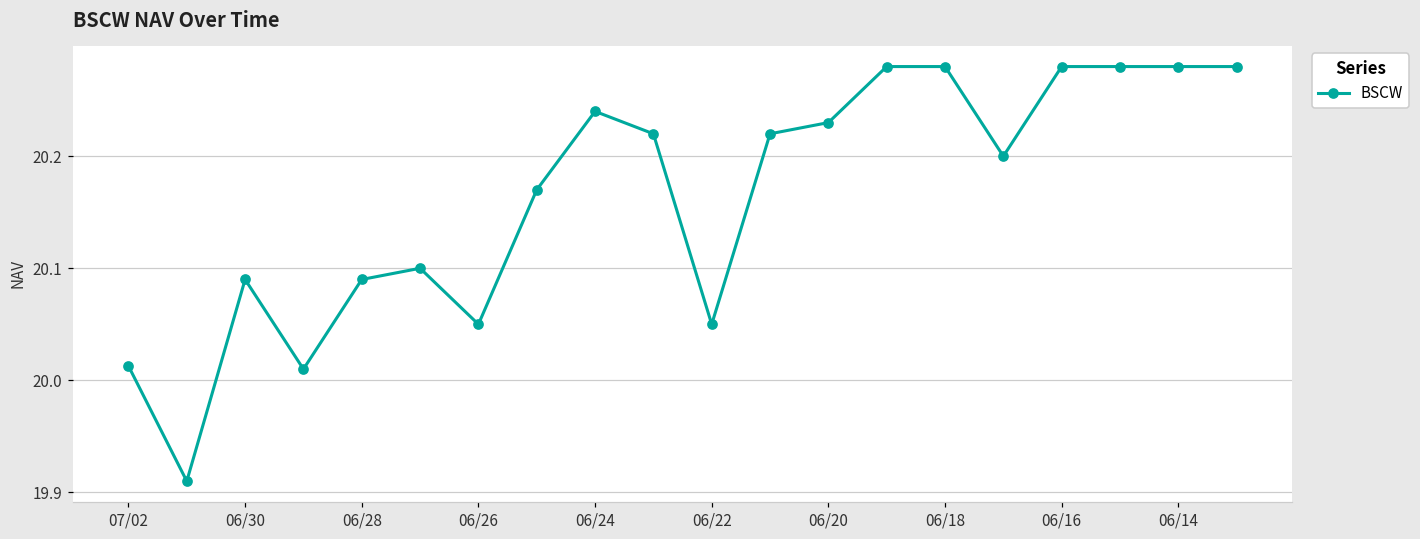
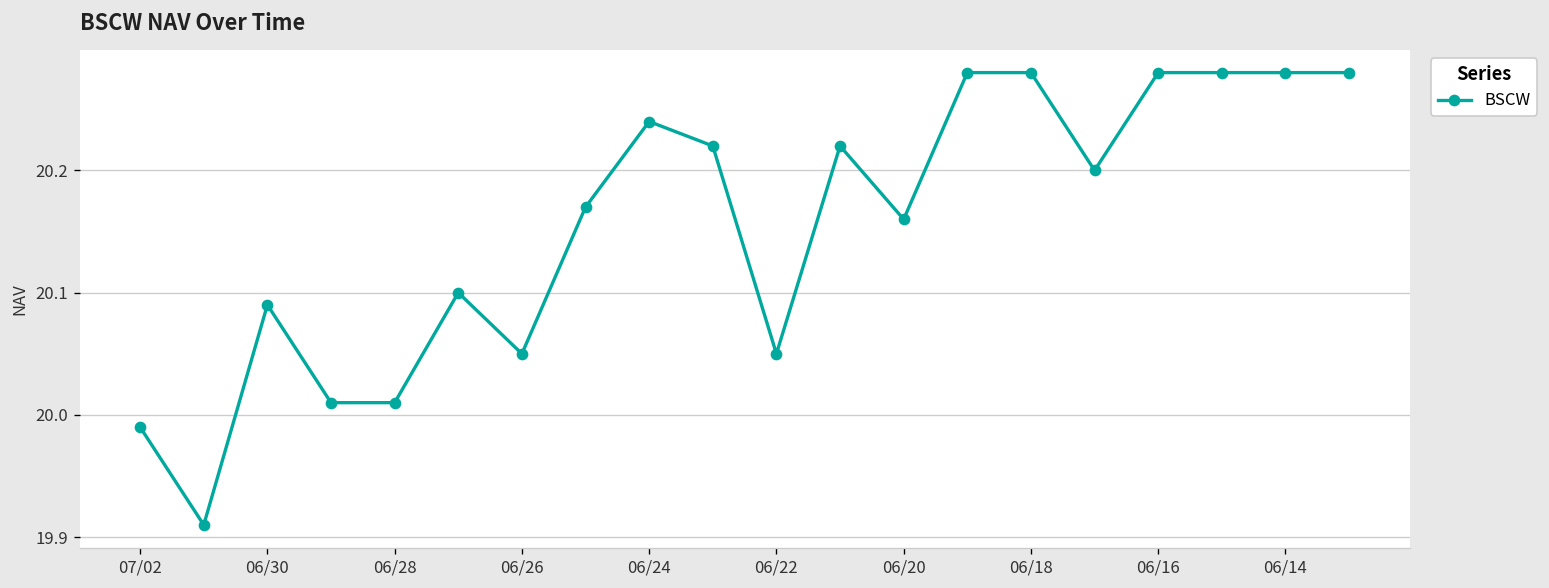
  {
-   "07/02": 20.013,
+   "07/02": 19.990,
    "06/30": 20.090,
-   "06/28": 20.09,
+   "06/28": 20.01,
    "06/26": 20.050,
    "06/24": 20.240,
    "06/22": 20.050,
-   "06/20": 20.23,
+   "06/20": 20.16,
    "06/18": 20.280,
    "06/16": 20.280,
    "06/14": 20.280
  }
